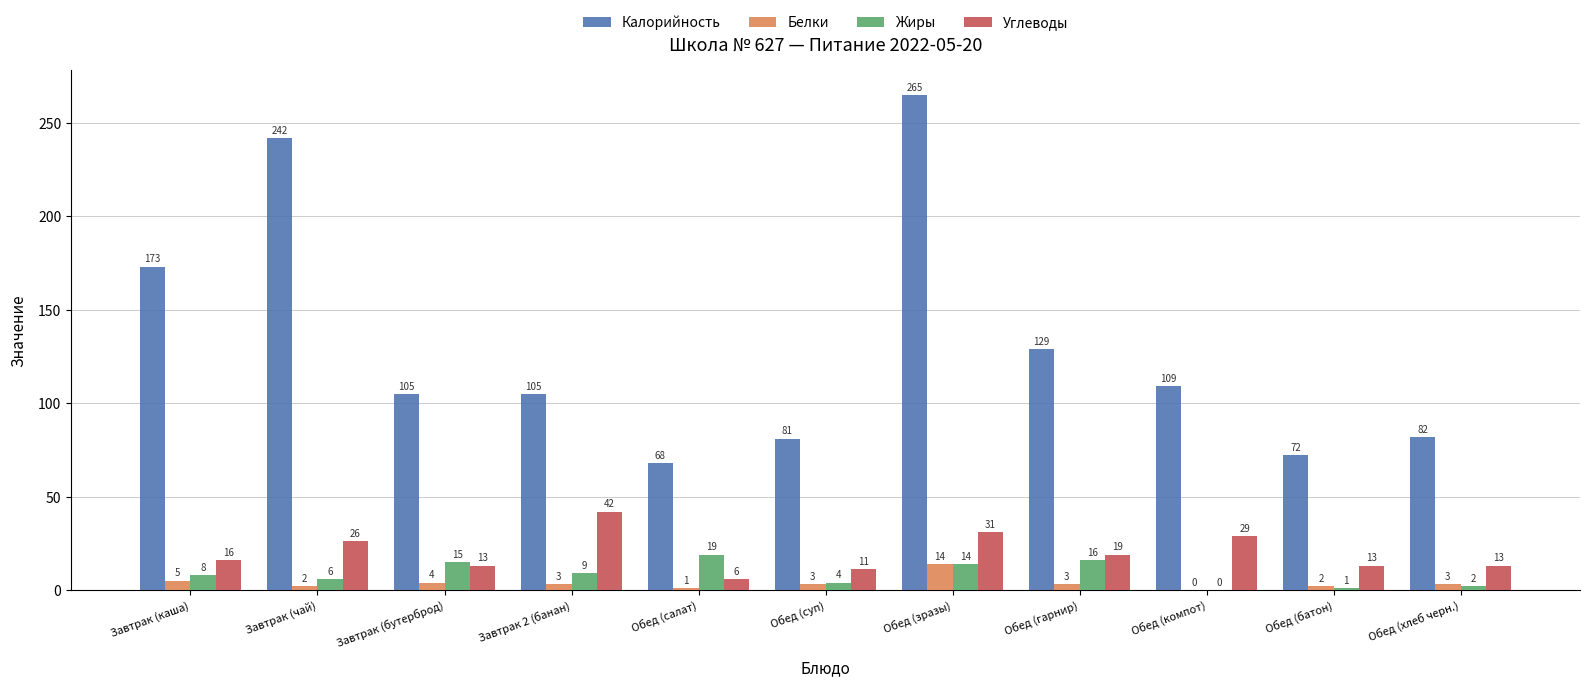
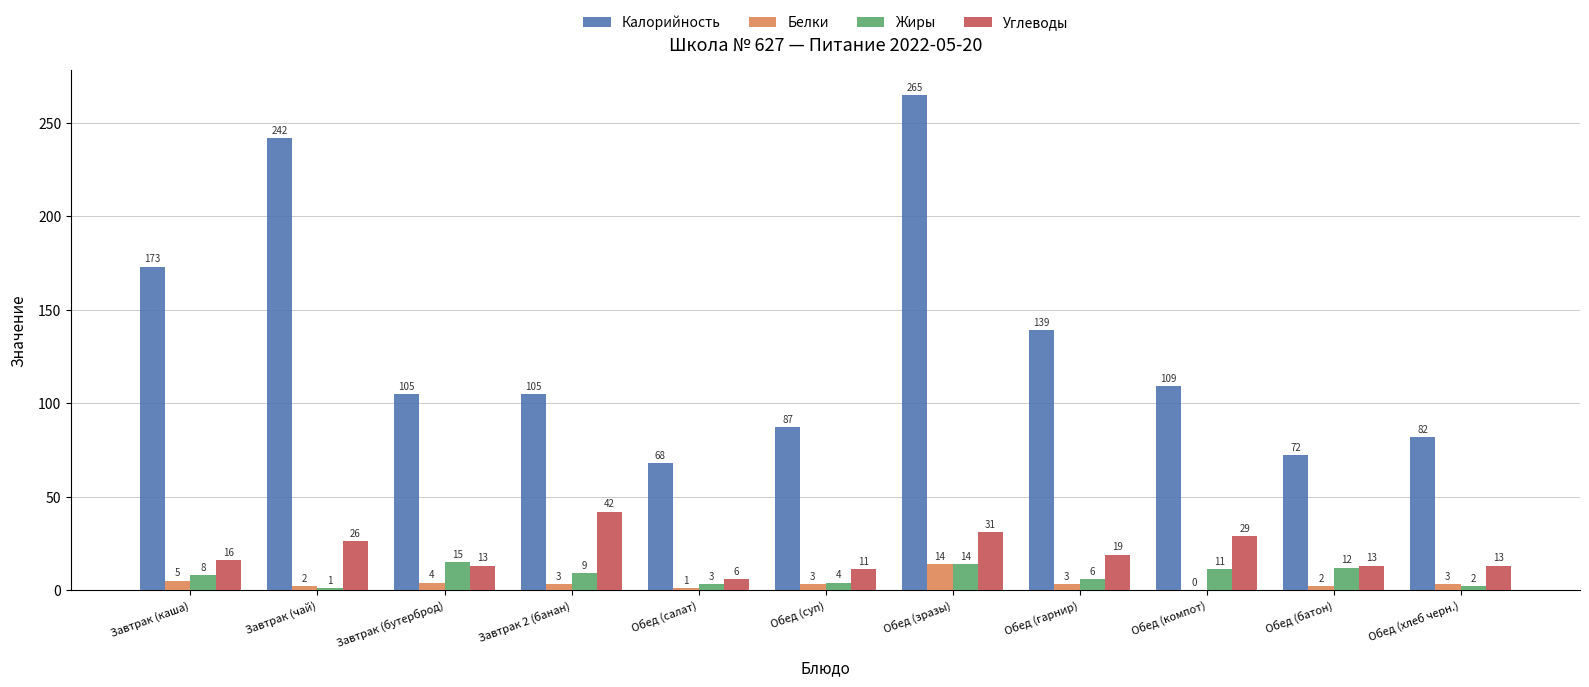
  {
    "Калорийность": {
      "Завтрак (каша)": 173,
      "Завтрак (чай)": 242,
      "Завтрак (бутерброд)": 105,
      "Завтрак 2 (банан)": 105,
      "Обед (салат)": 68,
-     "Обед (суп)": 81,
+     "Обед (суп)": 87,
      "Обед (зразы)": 265,
-     "Обед (гарнир)": 129,
+     "Обед (гарнир)": 139,
      "Обед (компот)": 109,
      "Обед (батон)": 72,
      "Обед (хлеб черн.)": 82
    },
    "Жиры": {
      "Завтрак (каша)": 8,
-     "Завтрак (чай)": 6,
+     "Завтрак (чай)": 1,
      "Завтрак (бутерброд)": 15,
      "Завтрак 2 (банан)": 9,
-     "Обед (салат)": 19,
+     "Обед (салат)": 3,
      "Обед (суп)": 4,
      "Обед (зразы)": 14,
-     "Обед (гарнир)": 16,
-     "Обед (компот)": 0,
-     "Обед (батон)": 1,
+     "Обед (гарнир)": 6,
+     "Обед (компот)": 11,
+     "Обед (батон)": 12,
      "Обед (хлеб черн.)": 2
    }
  }
